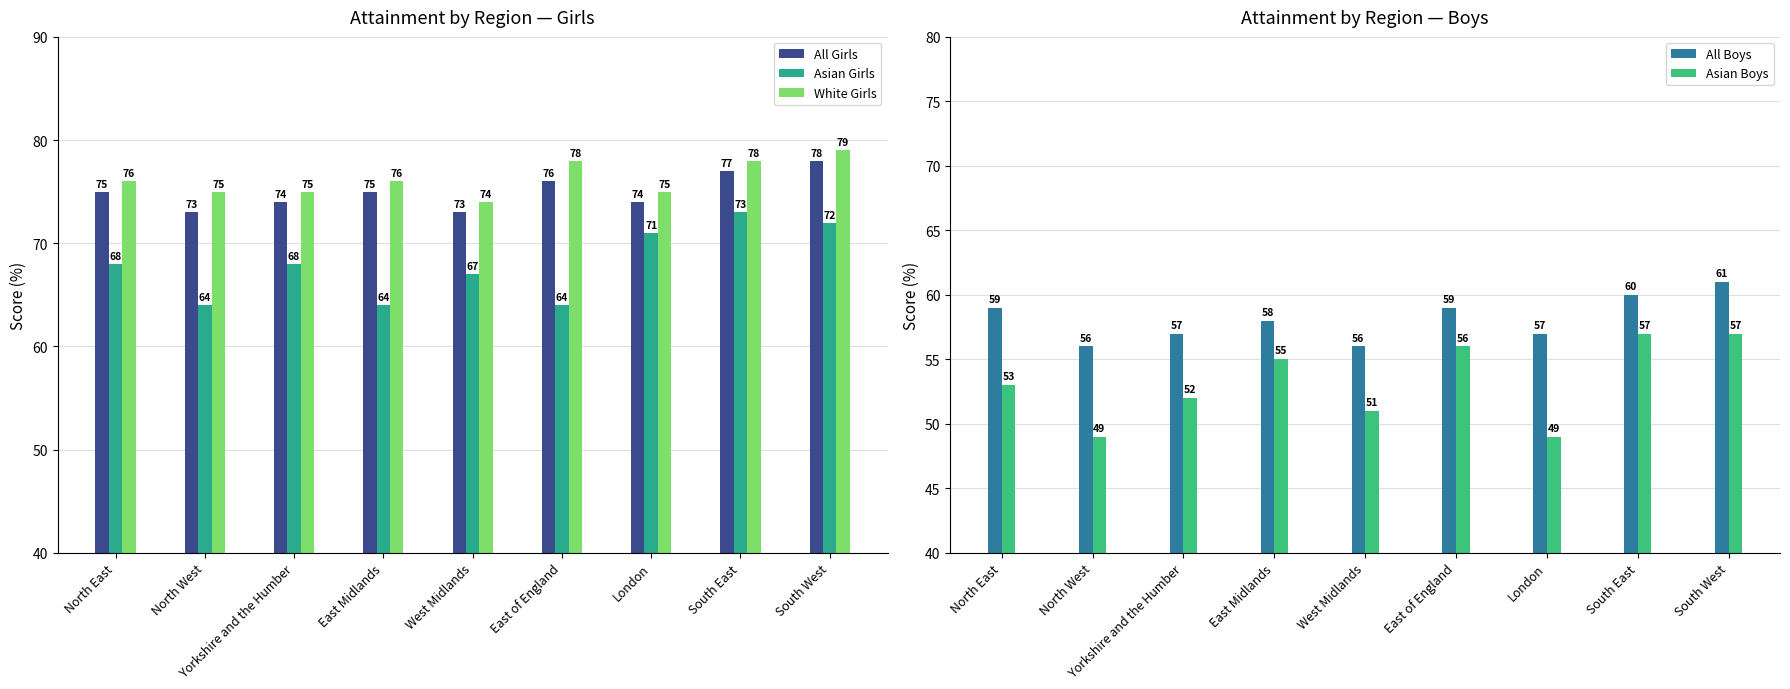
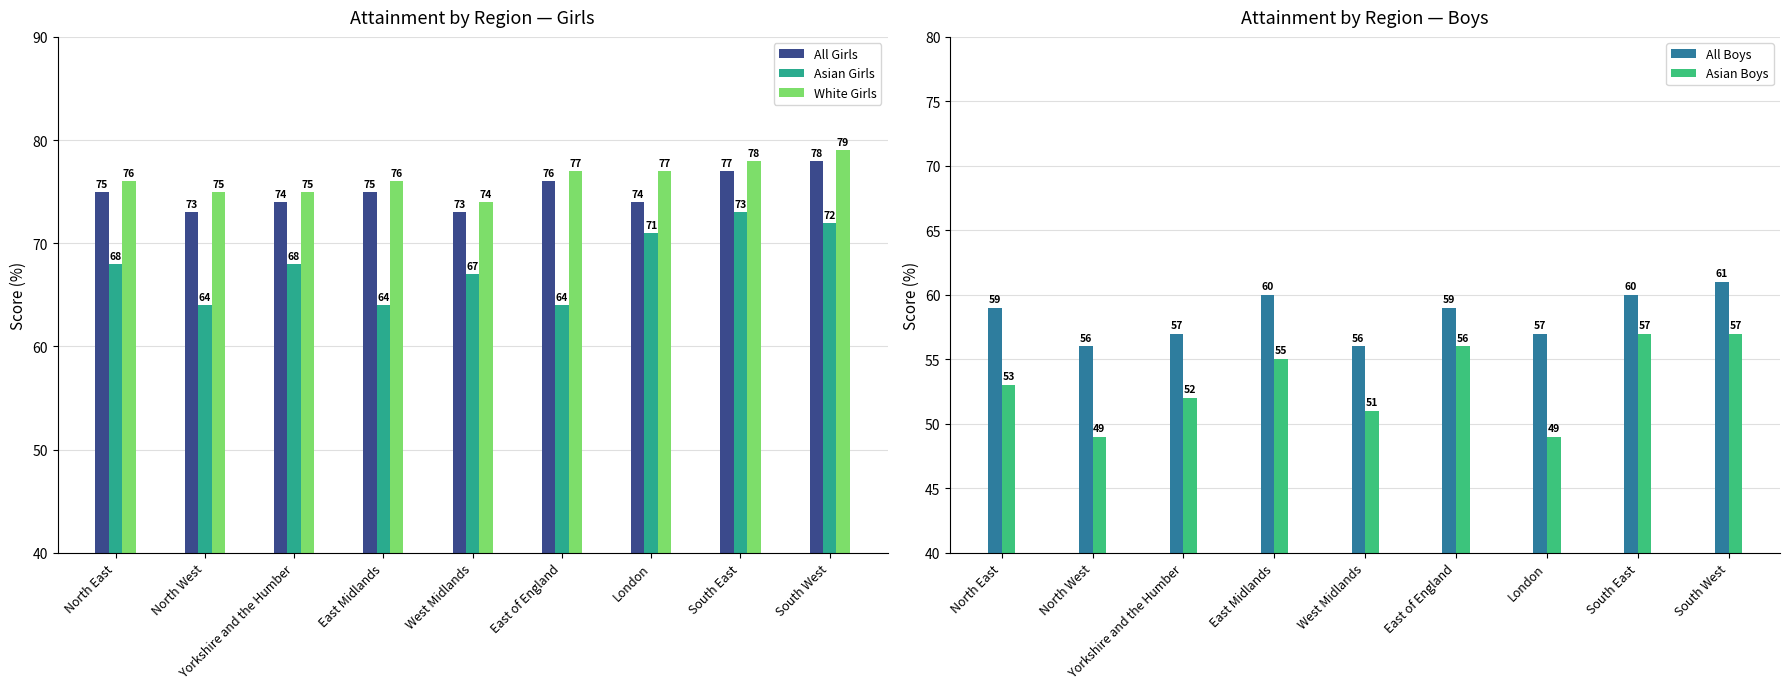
  {
    "Attainment by Region — Girls": {
      "All Girls": {
        "North East": 75,
        "North West": 73,
        "Yorkshire and the Humber": 74,
        "East Midlands": 75,
        "West Midlands": 73,
        "East of England": 76,
        "London": 74,
        "South East": 77,
        "South West": 78
      },
      "Asian Girls": {
        "North East": 68,
        "North West": 64,
        "Yorkshire and the Humber": 68,
        "East Midlands": 64,
        "West Midlands": 67,
        "East of England": 64,
        "London": 71,
        "South East": 73,
        "South West": 72
      },
      "White Girls": {
        "North East": 76,
        "North West": 75,
        "Yorkshire and the Humber": 75,
        "East Midlands": 76,
        "West Midlands": 74,
-       "East of England": 78,
-       "London": 75,
+       "East of England": 77,
+       "London": 77,
        "South East": 78,
        "South West": 79
      }
    },
    "Attainment by Region — Boys": {
      "All Boys": {
        "North East": 59,
        "North West": 56,
        "Yorkshire and the Humber": 57,
-       "East Midlands": 58,
+       "East Midlands": 60,
        "West Midlands": 56,
        "East of England": 59,
        "London": 57,
        "South East": 60,
        "South West": 61
      },
      "Asian Boys": {
        "North East": 53,
        "North West": 49,
        "Yorkshire and the Humber": 52,
        "East Midlands": 55,
        "West Midlands": 51,
        "East of England": 56,
        "London": 49,
        "South East": 57,
        "South West": 57
      }
    }
  }
